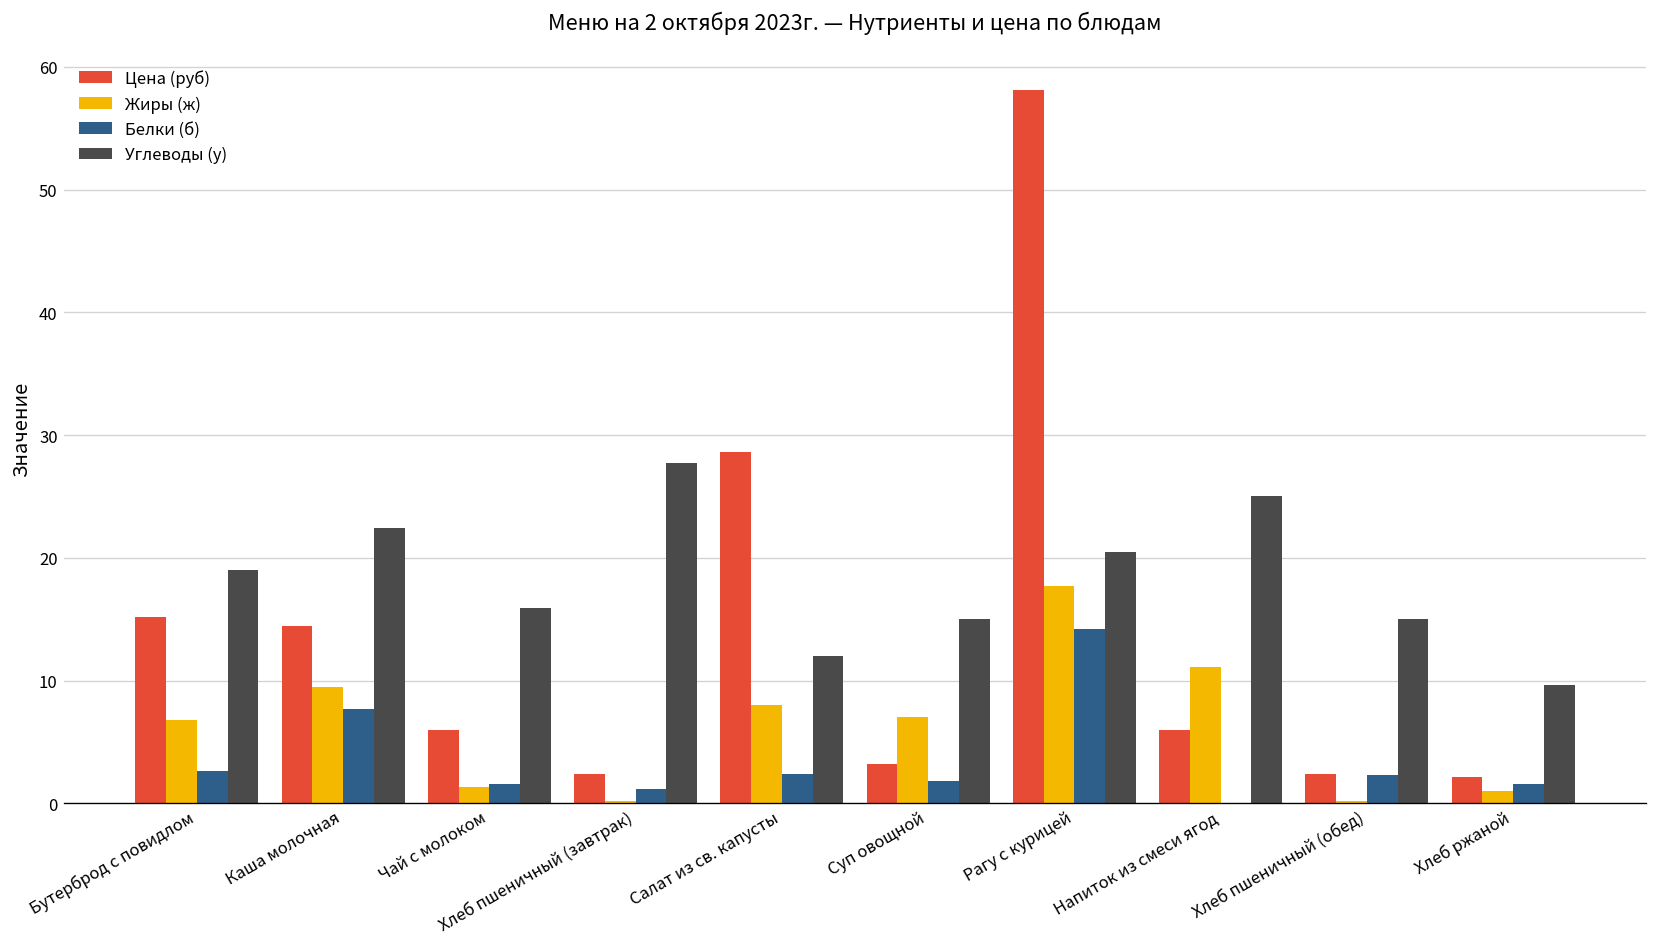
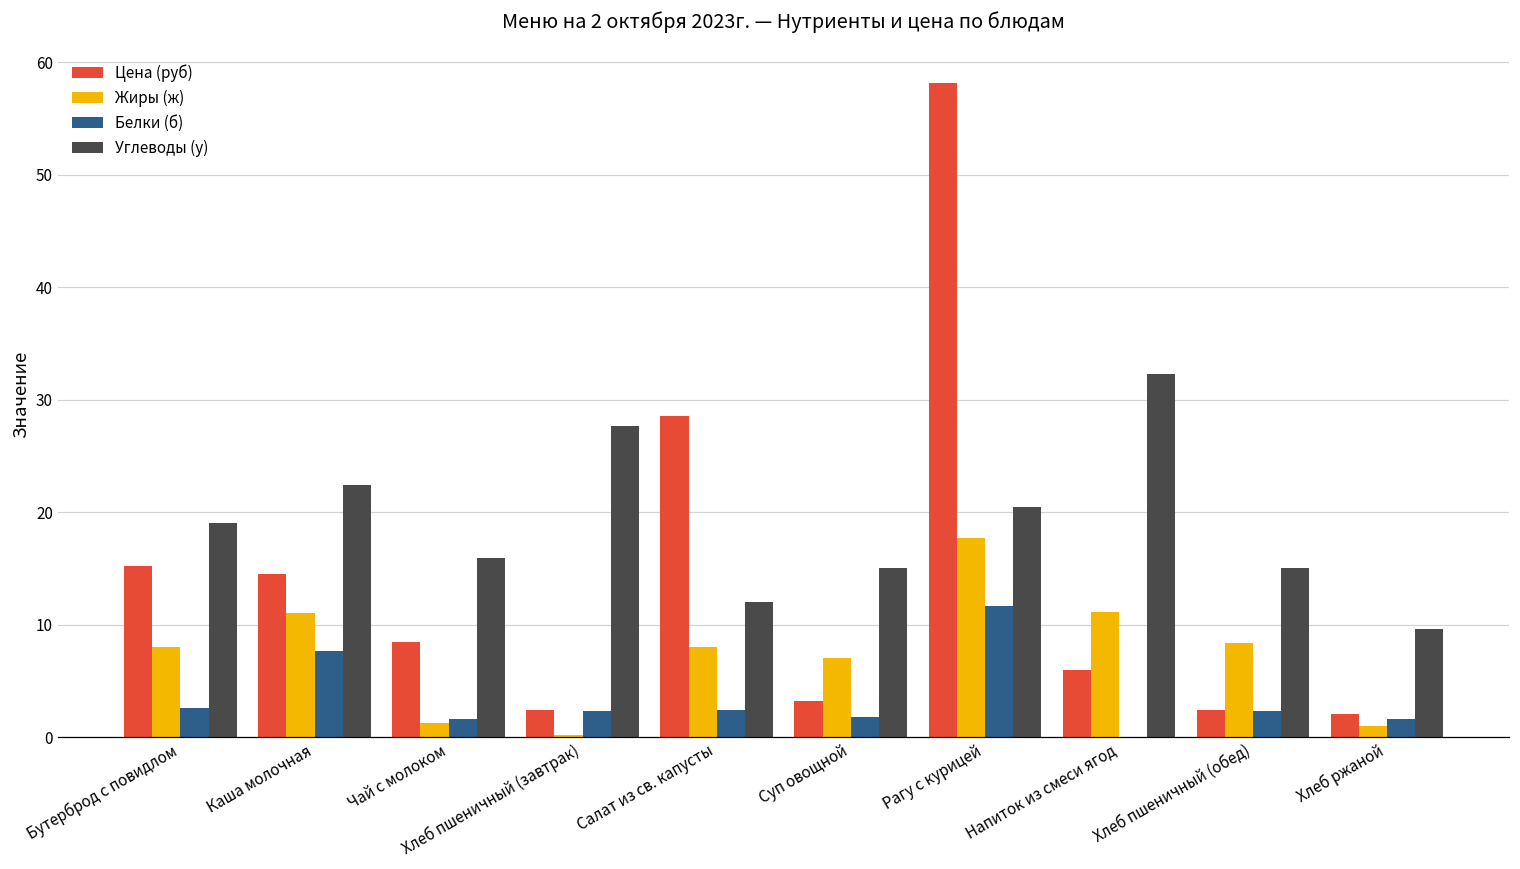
  {
    "Цена (руб)": {
      "Бутерброд с повидлом": 15.2,
      "Каша молочная": 14.5,
-     "Чай с молоком": 6.0,
+     "Чай с молоком": 8.5,
      "Хлеб пшеничный (завтрак)": 2.4,
      "Салат из св. капусты": 28.6,
      "Суп овощной": 3.2,
      "Рагу с курицей": 58.1,
      "Напиток из смеси ягод": 6.0,
      "Хлеб пшеничный (обед)": 2.4,
      "Хлеб ржаной": 2.1
    },
    "Жиры (ж)": {
-     "Бутерброд с повидлом": 6.8,
-     "Каша молочная": 9.4,
+     "Бутерброд с повидлом": 8.0,
+     "Каша молочная": 11.1,
      "Чай с молоком": 1.3,
      "Салат из св. капусты": 8.0,
      "Суп овощной": 7.0,
      "Рагу с курицей": 17.7,
      "Напиток из смеси ягод": 11.1,
-     "Хлеб пшеничный (обед)": 0.2,
+     "Хлеб пшеничный (обед)": 8.4,
      "Хлеб ржаной": 1.0
    },
    "Белки (б)": {
      "Бутерброд с повидлом": 2.6,
      "Каша молочная": 7.7,
      "Чай с молоком": 1.6,
-     "Хлеб пшеничный (завтрак)": 1.2,
+     "Хлеб пшеничный (завтрак)": 2.3,
      "Салат из св. капусты": 2.4,
      "Суп овощной": 1.8,
-     "Рагу с курицей": 14.2,
+     "Рагу с курицей": 11.7,
      "Напиток из смеси ягод": 0.0,
      "Хлеб пшеничный (обед)": 2.3,
      "Хлеб ржаной": 1.6
    },
    "Углеводы (у)": {
      "Бутерброд с повидлом": 19.0,
      "Каша молочная": 22.4,
      "Чай с молоком": 15.9,
      "Хлеб пшеничный (завтрак)": 27.7,
      "Салат из св. капусты": 12.0,
      "Суп овощной": 15.0,
      "Рагу с курицей": 20.5,
-     "Напиток из смеси ягод": 25.0,
+     "Напиток из смеси ягод": 32.3,
      "Хлеб пшеничный (обед)": 15.0,
      "Хлеб ржаной": 9.6
    }
  }
